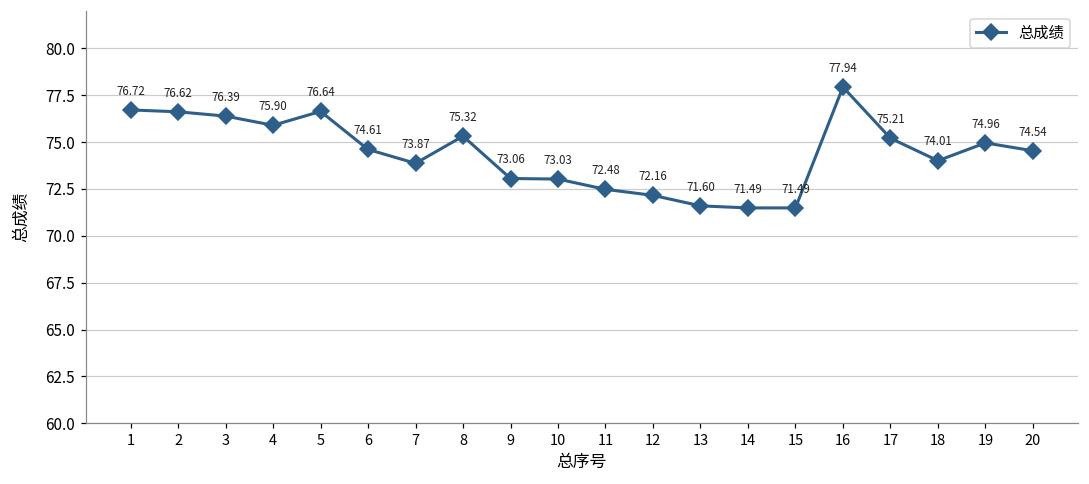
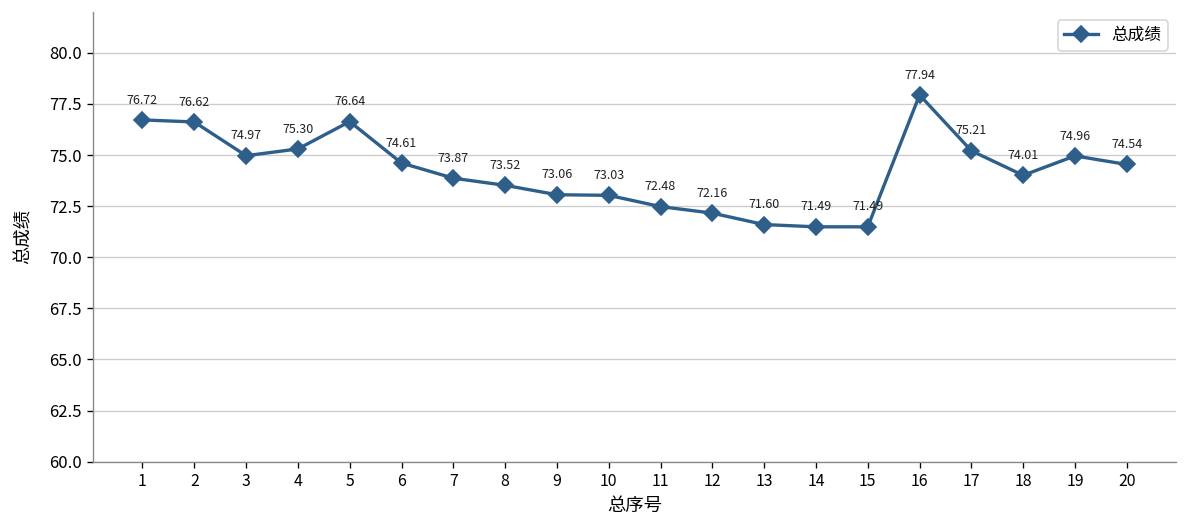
  {
    "1": 76.72,
    "2": 76.62,
-   "3": 76.39,
-   "4": 75.90,
+   "3": 74.97,
+   "4": 75.30,
    "5": 76.64,
    "6": 74.61,
    "7": 73.87,
-   "8": 75.32,
+   "8": 73.52,
    "9": 73.06,
    "10": 73.03,
    "11": 72.48,
    "12": 72.16,
    "13": 71.60,
    "14": 71.49,
    "15": 71.49,
    "16": 77.94,
    "17": 75.21,
    "18": 74.01,
    "19": 74.96,
    "20": 74.54
  }
